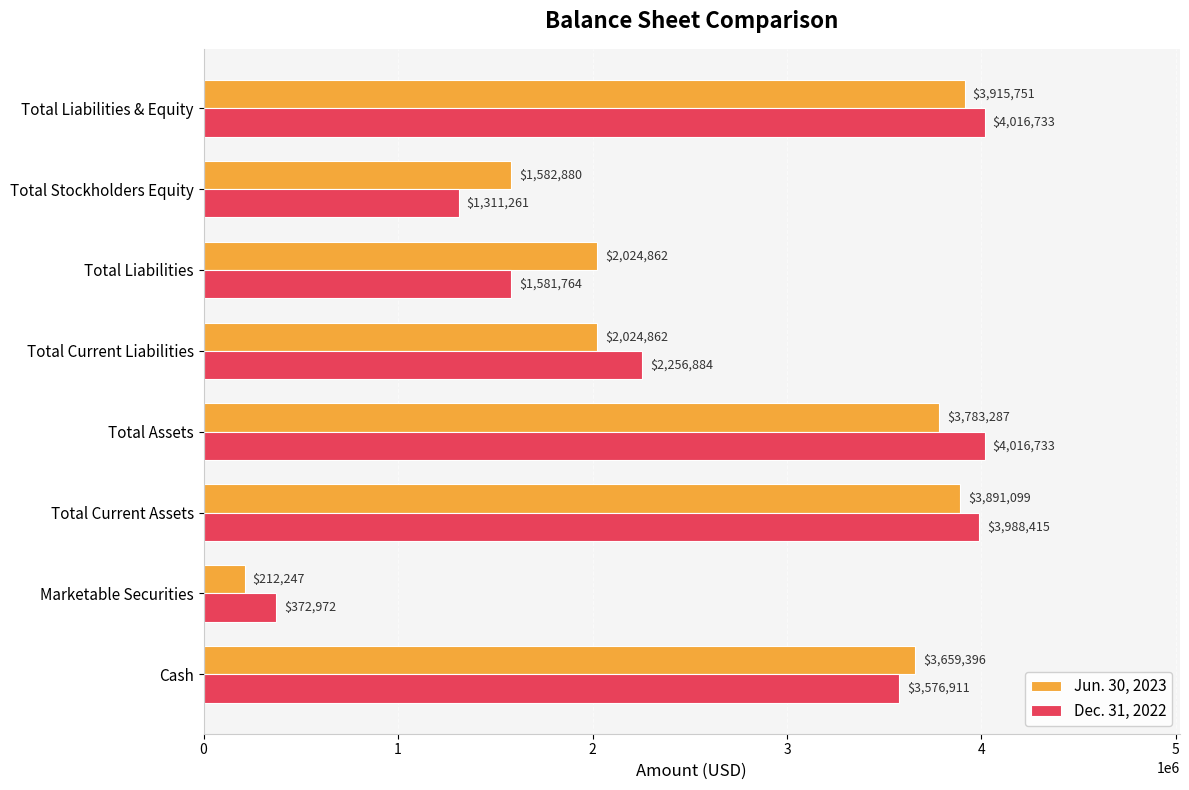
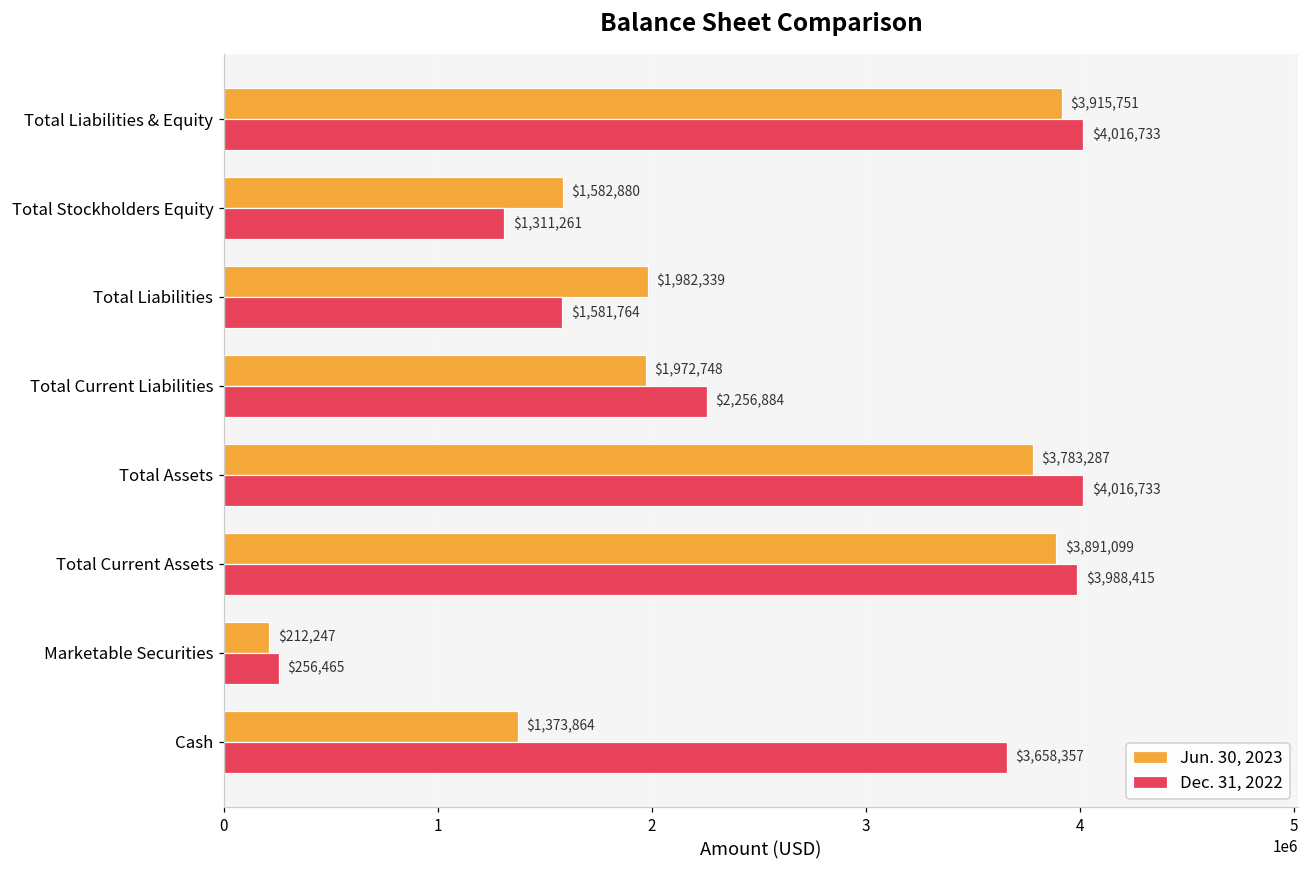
  {
    "Jun. 30, 2023": {
      "Total Liabilities & Equity": "$3,915,751",
      "Total Stockholders Equity": "$1,582,880",
-     "Total Liabilities": "$2,024,862",
-     "Total Current Liabilities": "$2,024,862",
+     "Total Liabilities": "$1,982,339",
+     "Total Current Liabilities": "$1,972,748",
      "Total Assets": "$3,783,287",
      "Total Current Assets": "$3,891,099",
      "Marketable Securities": "$212,247",
-     "Cash": "$3,659,396"
+     "Cash": "$1,373,864"
    },
    "Dec. 31, 2022": {
      "Total Liabilities & Equity": "$4,016,733",
      "Total Stockholders Equity": "$1,311,261",
      "Total Liabilities": "$1,581,764",
      "Total Current Liabilities": "$2,256,884",
      "Total Assets": "$4,016,733",
      "Total Current Assets": "$3,988,415",
-     "Marketable Securities": "$372,972",
-     "Cash": "$3,576,911"
+     "Marketable Securities": "$256,465",
+     "Cash": "$3,658,357"
    }
  }
